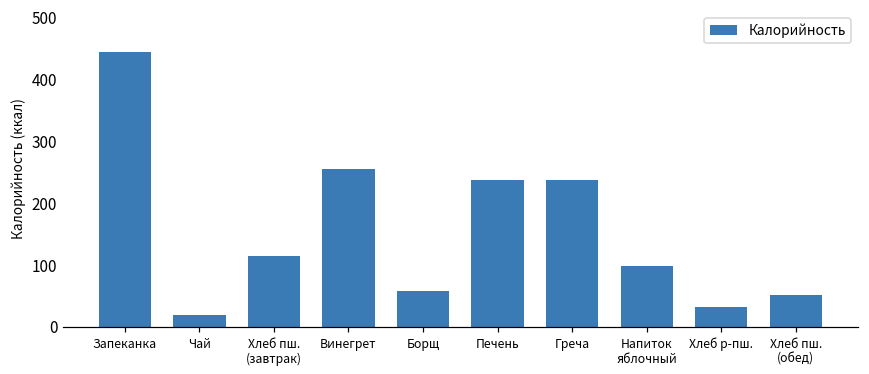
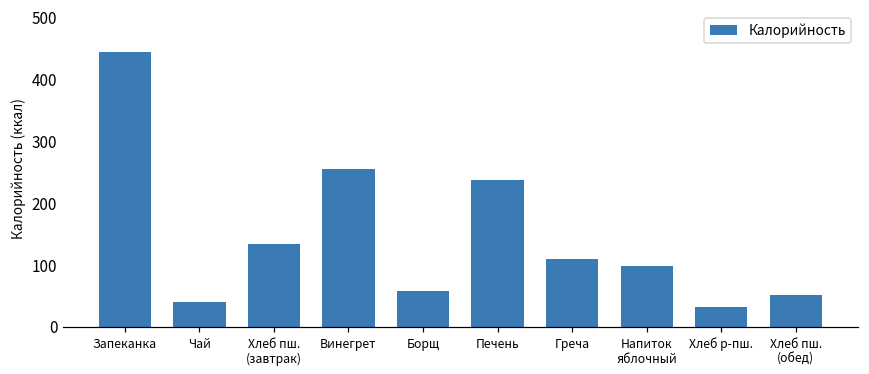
  {
    "Запеканка": 440,
-   "Чай": 20,
-   "Хлеб пш. (завтрак)": 120,
+   "Чай": 40,
+   "Хлеб пш. (завтрак)": 130,
    "Винегрет": 250,
    "Борщ": 60,
    "Печень": 240,
-   "Греча": 240,
+   "Греча": 110,
    "Напиток яблочный": 100,
    "Хлеб р-пш.": 30,
    "Хлеб пш. (обед)": 50
  }
